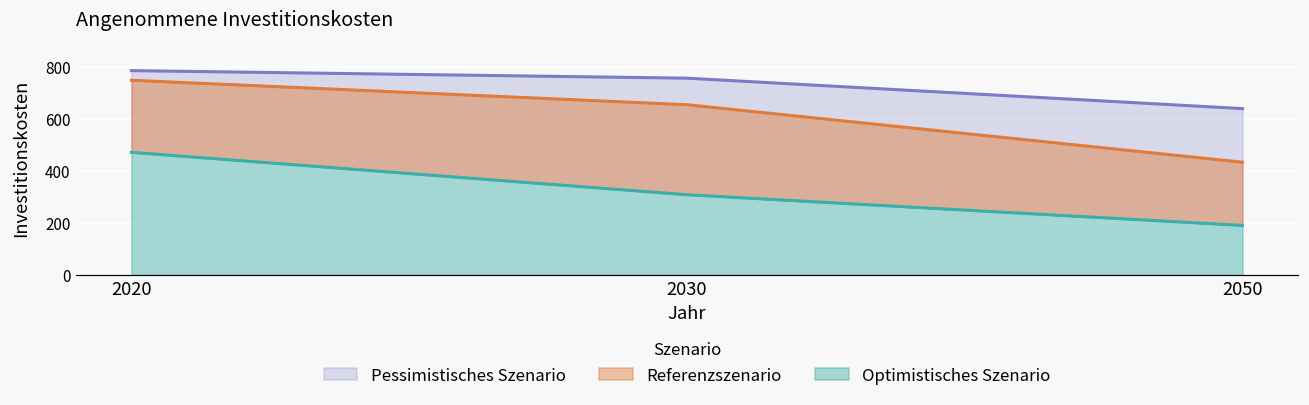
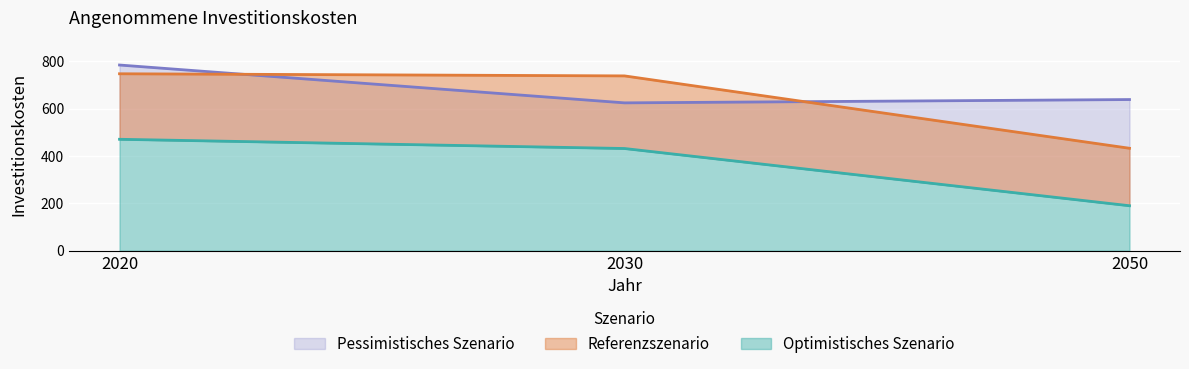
  {
    "Pessimistisches Szenario": {
      "2020": 790,
-     "2030": 760,
+     "2030": 630,
      "2050": 640
    },
    "Referenzszenario": {
      "2020": 750,
-     "2030": 650,
+     "2030": 740,
      "2050": 430
    },
    "Optimistisches Szenario": {
      "2020": 470,
-     "2030": 310,
+     "2030": 430,
      "2050": 190
    }
  }
